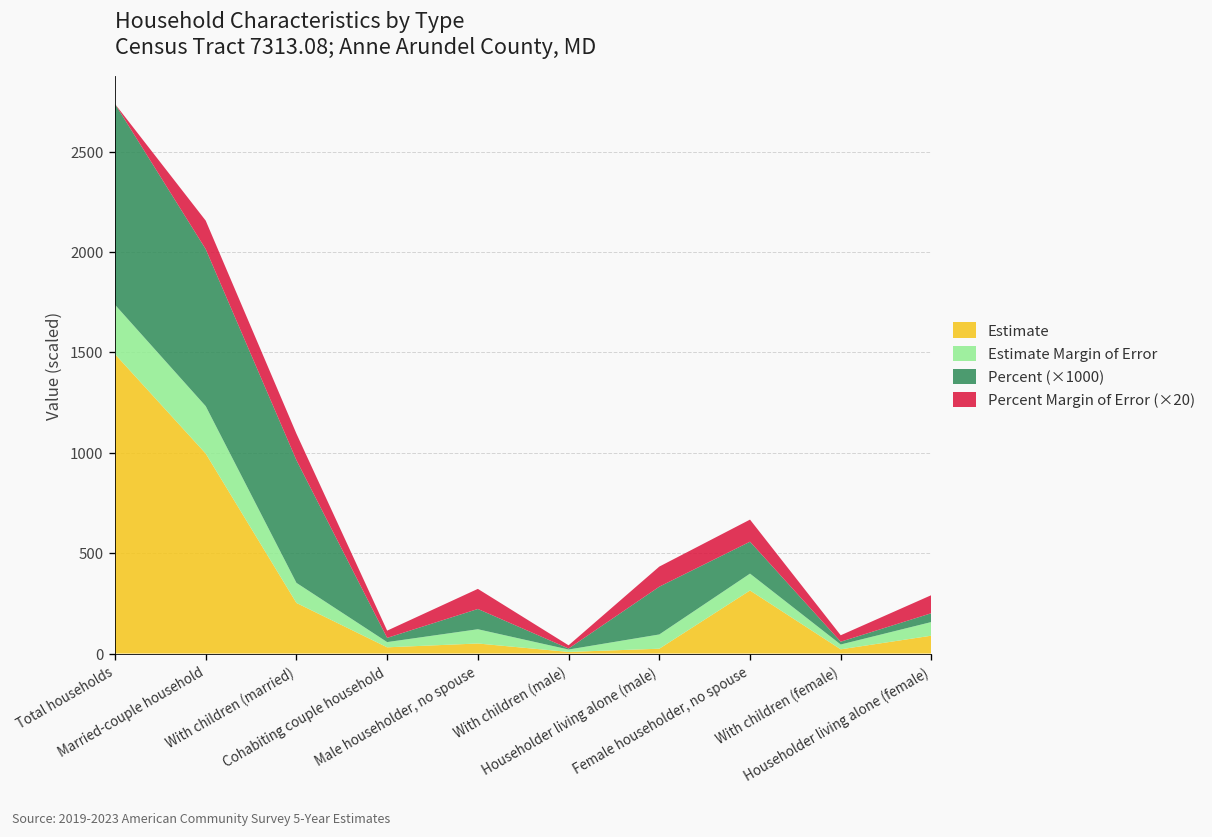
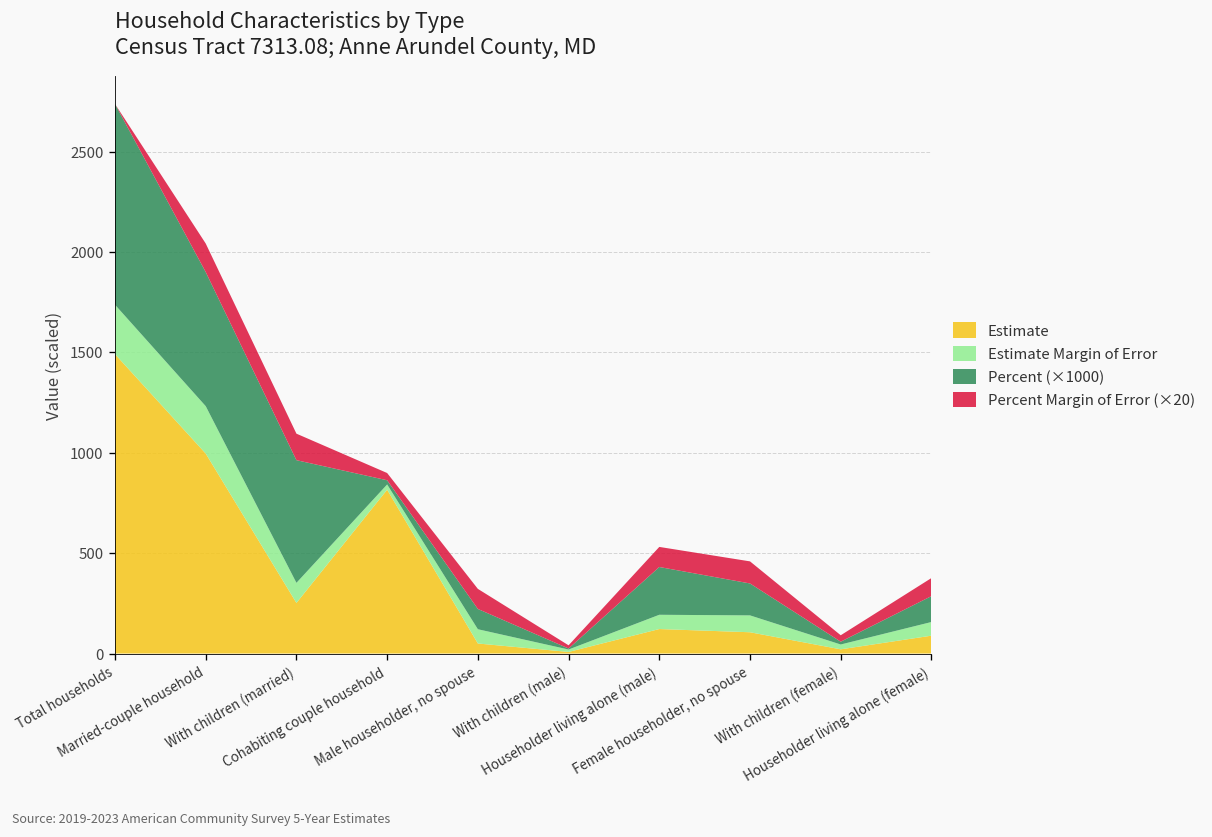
  {
    "Estimate": {
      "Total households": 1490,
      "Married-couple household": 1000,
      "With children (married)": 250,
-     "Cohabiting couple household": 30,
+     "Cohabiting couple household": 820,
      "Male householder, no spouse": 50,
-     "Householder living alone (male)": 20,
-     "Female householder, no spouse": 310,
+     "Householder living alone (male)": 120,
+     "Female householder, no spouse": 110,
      "With children (female)": 20,
      "Householder living alone (female)": 90
    },
    "Estimate Margin of Error": {
      "Total households": 250,
      "Married-couple household": 240,
      "With children (married)": 100,
      "Cohabiting couple household": 30,
      "Male householder, no spouse": 70,
      "Householder living alone (male)": 70,
      "Female householder, no spouse": 80,
      "Householder living alone (female)": 70
    },
    "Percent (×1000)": {
-     "Married-couple household": 780,
+     "Married-couple household": 670,
      "With children (married)": 610,
      "Cohabiting couple household": 20,
      "Male householder, no spouse": 100,
      "Householder living alone (male)": 240,
      "Female householder, no spouse": 160,
-     "Householder living alone (female)": 40
+     "Householder living alone (female)": 130
    },
    "Percent Margin of Error (×20)": {
      "Married-couple household": 140,
      "With children (married)": 130,
      "Cohabiting couple household": 40,
      "Male householder, no spouse": 100,
      "With children (male)": 20,
      "Householder living alone (male)": 100,
      "Female householder, no spouse": 110,
      "With children (female)": 30,
      "Householder living alone (female)": 90
    }
  }
